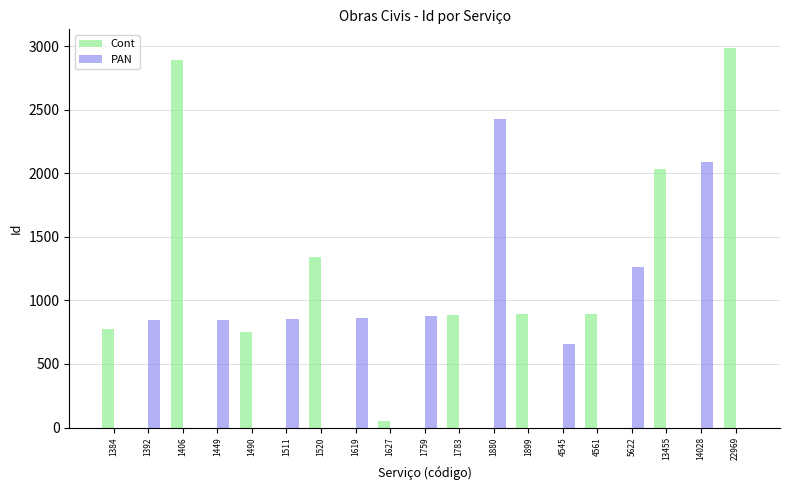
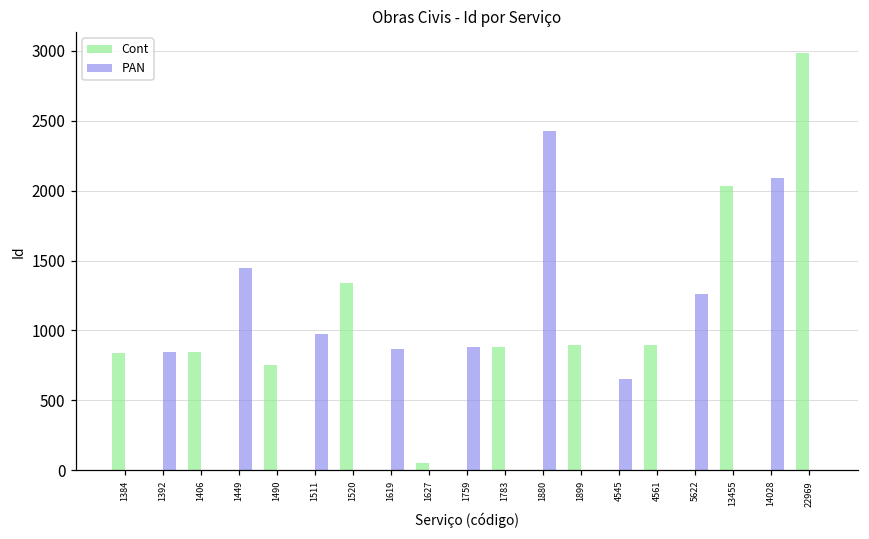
  {
    "Cont": {
-     "1384": 780,
+     "1384": 840,
      "1392": 0,
-     "1406": 2890,
+     "1406": 840,
      "1449": 0,
      "1490": 750,
      "1511": 0,
      "1520": 1340,
      "1619": 0,
      "1627": 50,
      "1759": 0,
      "1783": 880,
      "1880": 0,
      "1899": 890,
      "4545": 0,
      "4561": 890,
      "5622": 0,
      "13455": 2040,
      "14028": 0,
      "22969": 2980
    },
    "PAN": {
      "1384": 0,
      "1392": 840,
      "1406": 0,
-     "1449": 850,
+     "1449": 1450,
      "1490": 0,
-     "1511": 860,
+     "1511": 980,
      "1520": 0,
      "1619": 870,
      "1627": 0,
      "1759": 880,
      "1783": 0,
      "1880": 2430,
      "1899": 0,
      "4545": 660,
      "4561": 0,
      "5622": 1260,
      "13455": 0,
      "14028": 2090,
      "22969": 0
    }
  }
